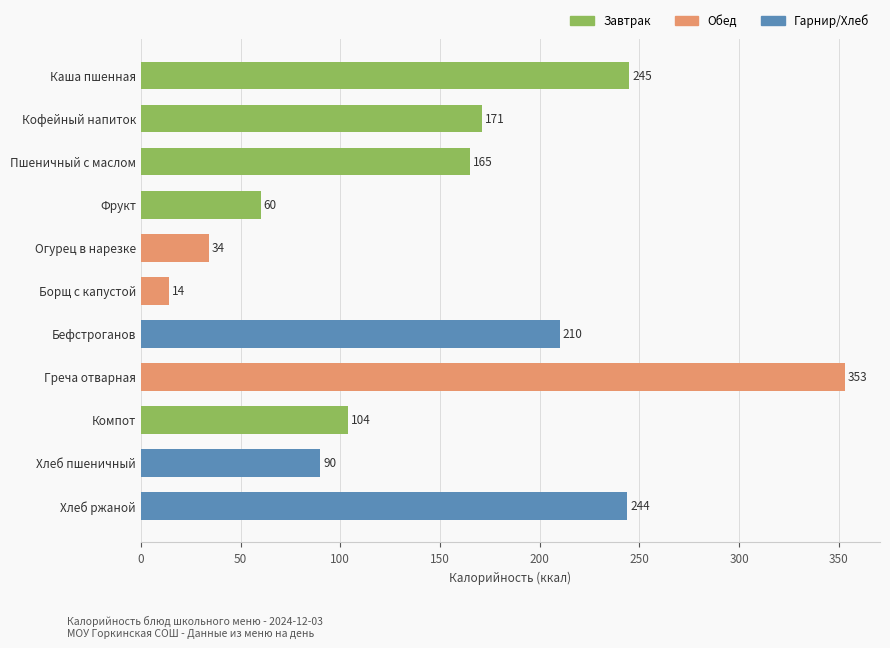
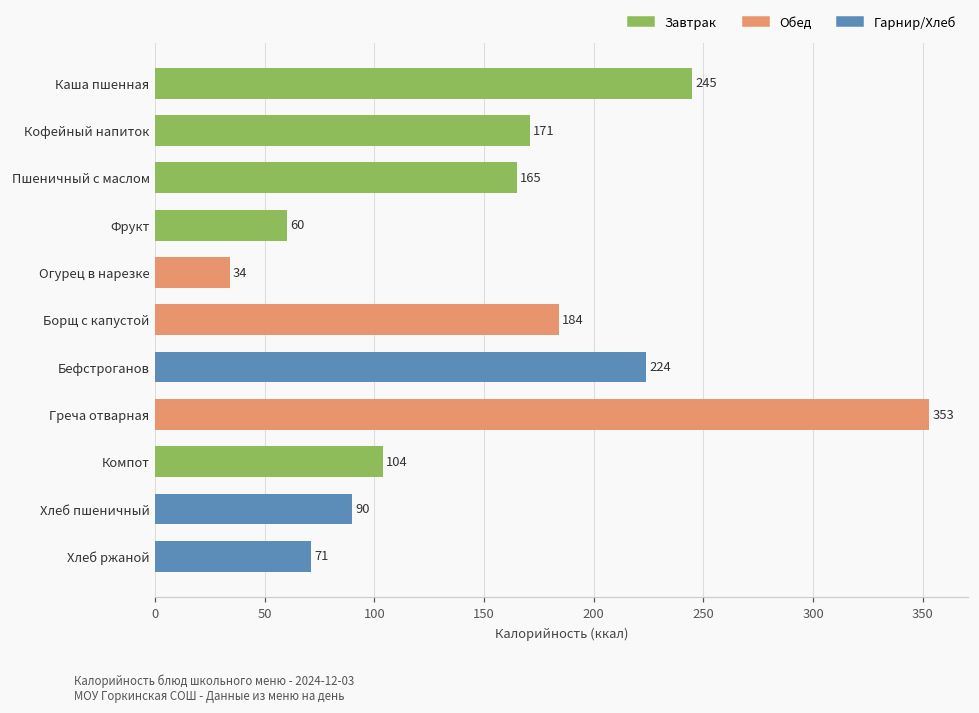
  {
    "Каша пшенная": 245,
    "Кофейный напиток": 171,
    "Пшеничный с маслом": 165,
    "Фрукт": 60,
    "Огурец в нарезке": 34,
-   "Борщ с капустой": 14,
-   "Бефстроганов": 210,
+   "Борщ с капустой": 184,
+   "Бефстроганов": 224,
    "Греча отварная": 353,
    "Компот": 104,
    "Хлеб пшеничный": 90,
-   "Хлеб ржаной": 244
+   "Хлеб ржаной": 71
  }
